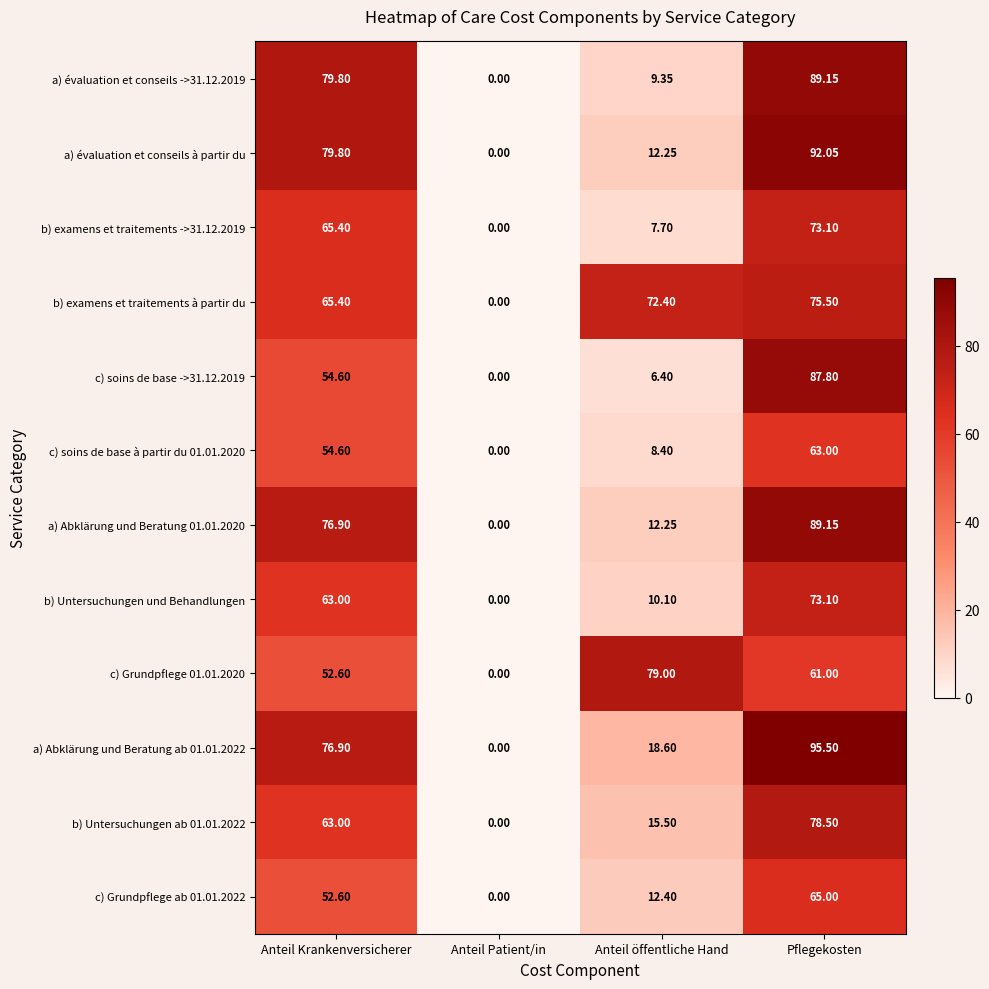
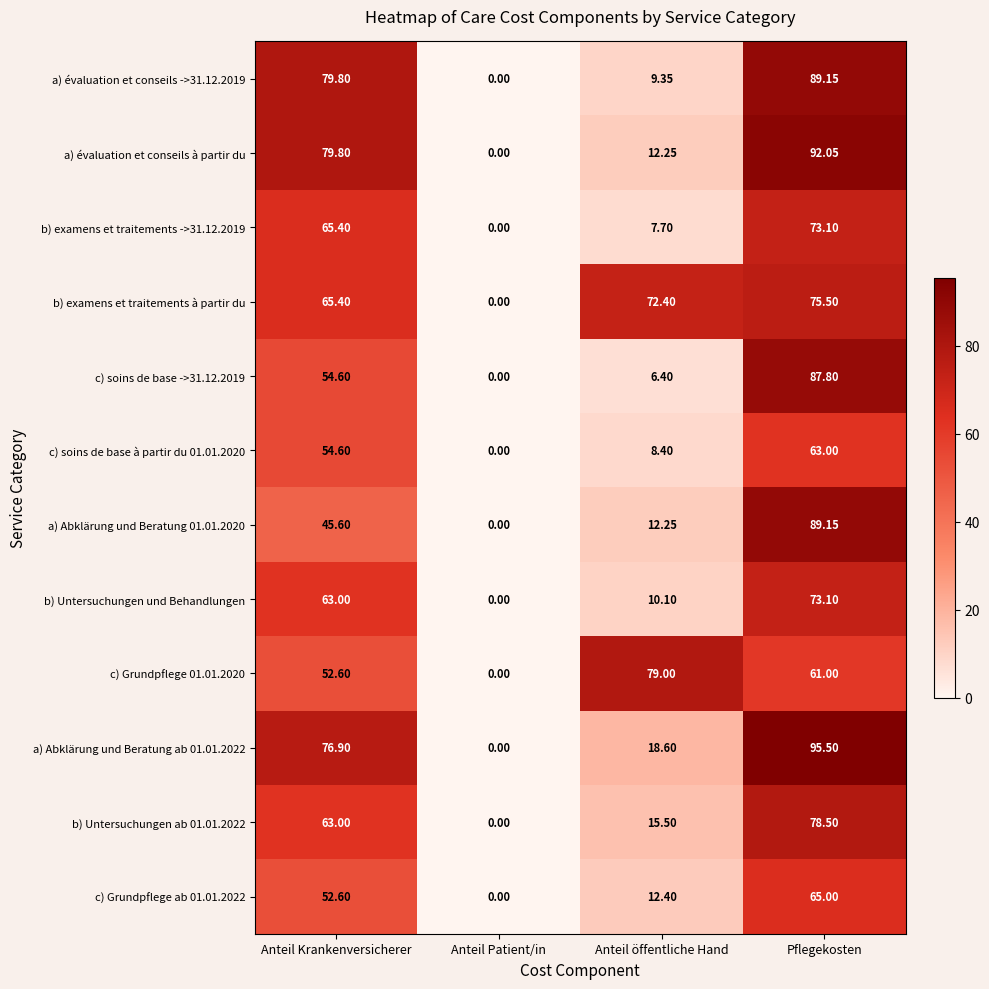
  {
    "a) évaluation et conseils ->31.12.2019": {
      "Anteil Krankenversicherer": 79.80,
      "Anteil Patient/in": 0.00,
      "Anteil öffentliche Hand": 9.35,
      "Pflegekosten": 89.15
    },
    "a) évaluation et conseils à partir du": {
      "Anteil Krankenversicherer": 79.80,
      "Anteil Patient/in": 0.00,
      "Anteil öffentliche Hand": 12.25,
      "Pflegekosten": 92.05
    },
    "b) examens et traitements ->31.12.2019": {
      "Anteil Krankenversicherer": 65.40,
      "Anteil Patient/in": 0.00,
      "Anteil öffentliche Hand": 7.70,
      "Pflegekosten": 73.10
    },
    "b) examens et traitements à partir du": {
      "Anteil Krankenversicherer": 65.40,
      "Anteil Patient/in": 0.00,
      "Anteil öffentliche Hand": 72.40,
      "Pflegekosten": 75.50
    },
    "c) soins de base ->31.12.2019": {
      "Anteil Krankenversicherer": 54.60,
      "Anteil Patient/in": 0.00,
      "Anteil öffentliche Hand": 6.40,
      "Pflegekosten": 87.80
    },
    "c) soins de base à partir du 01.01.2020": {
      "Anteil Krankenversicherer": 54.60,
      "Anteil Patient/in": 0.00,
      "Anteil öffentliche Hand": 8.40,
      "Pflegekosten": 63.00
    },
    "a) Abklärung und Beratung 01.01.2020": {
-     "Anteil Krankenversicherer": 76.90,
+     "Anteil Krankenversicherer": 45.60,
      "Anteil Patient/in": 0.00,
      "Anteil öffentliche Hand": 12.25,
      "Pflegekosten": 89.15
    },
    "b) Untersuchungen und Behandlungen": {
      "Anteil Krankenversicherer": 63.00,
      "Anteil Patient/in": 0.00,
      "Anteil öffentliche Hand": 10.10,
      "Pflegekosten": 73.10
    },
    "c) Grundpflege 01.01.2020": {
      "Anteil Krankenversicherer": 52.60,
      "Anteil Patient/in": 0.00,
      "Anteil öffentliche Hand": 79.00,
      "Pflegekosten": 61.00
    },
    "a) Abklärung und Beratung ab 01.01.2022": {
      "Anteil Krankenversicherer": 76.90,
      "Anteil Patient/in": 0.00,
      "Anteil öffentliche Hand": 18.60,
      "Pflegekosten": 95.50
    },
    "b) Untersuchungen ab 01.01.2022": {
      "Anteil Krankenversicherer": 63.00,
      "Anteil Patient/in": 0.00,
      "Anteil öffentliche Hand": 15.50,
      "Pflegekosten": 78.50
    },
    "c) Grundpflege ab 01.01.2022": {
      "Anteil Krankenversicherer": 52.60,
      "Anteil Patient/in": 0.00,
      "Anteil öffentliche Hand": 12.40,
      "Pflegekosten": 65.00
    }
  }
